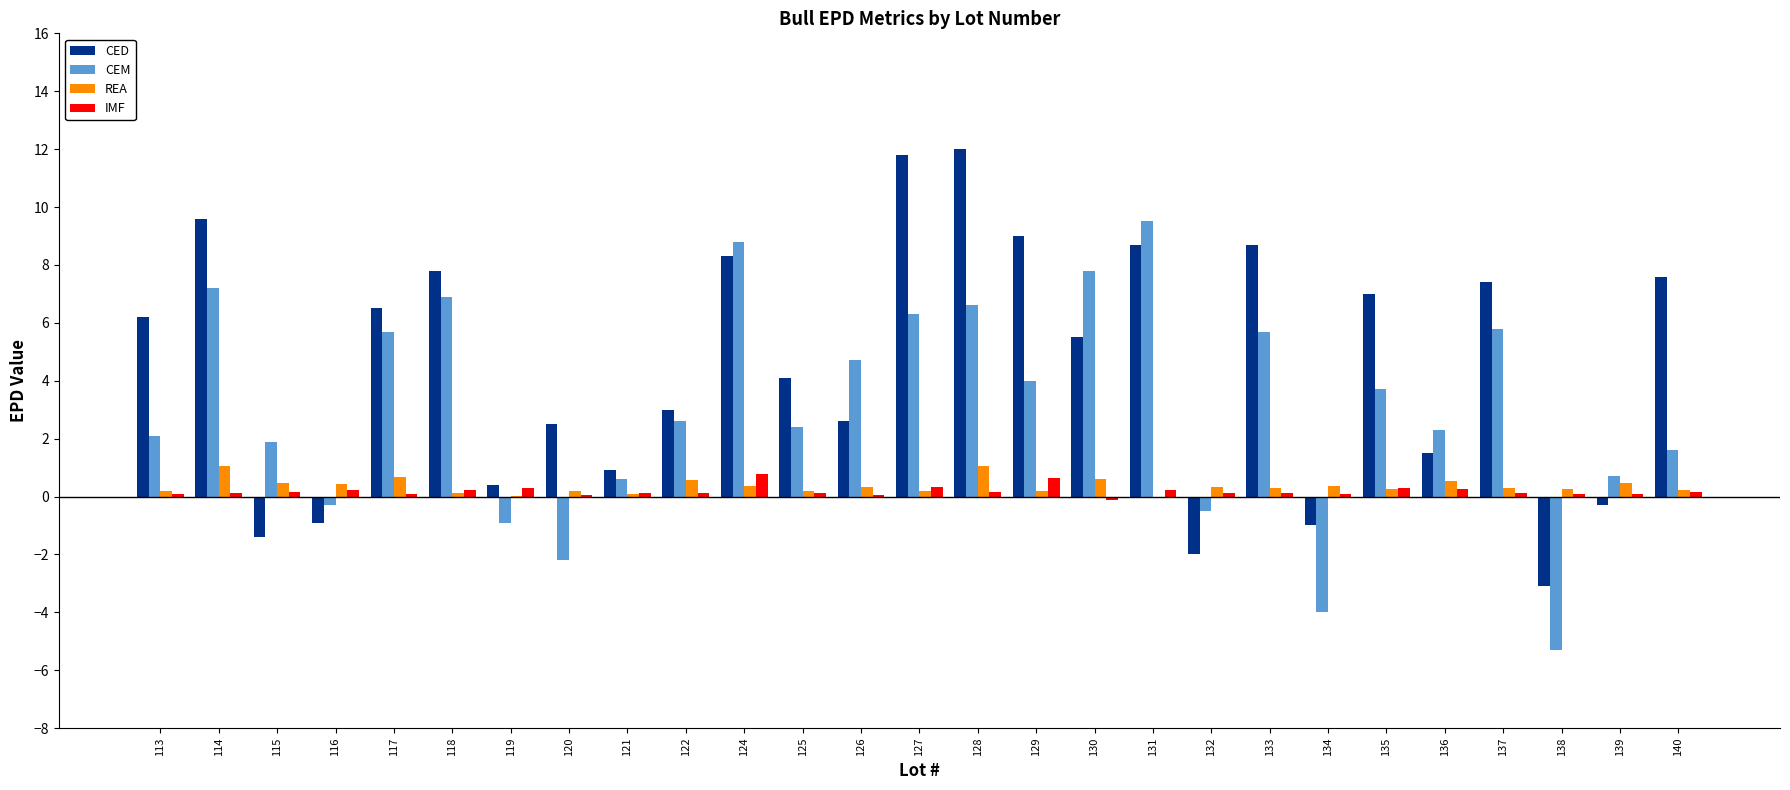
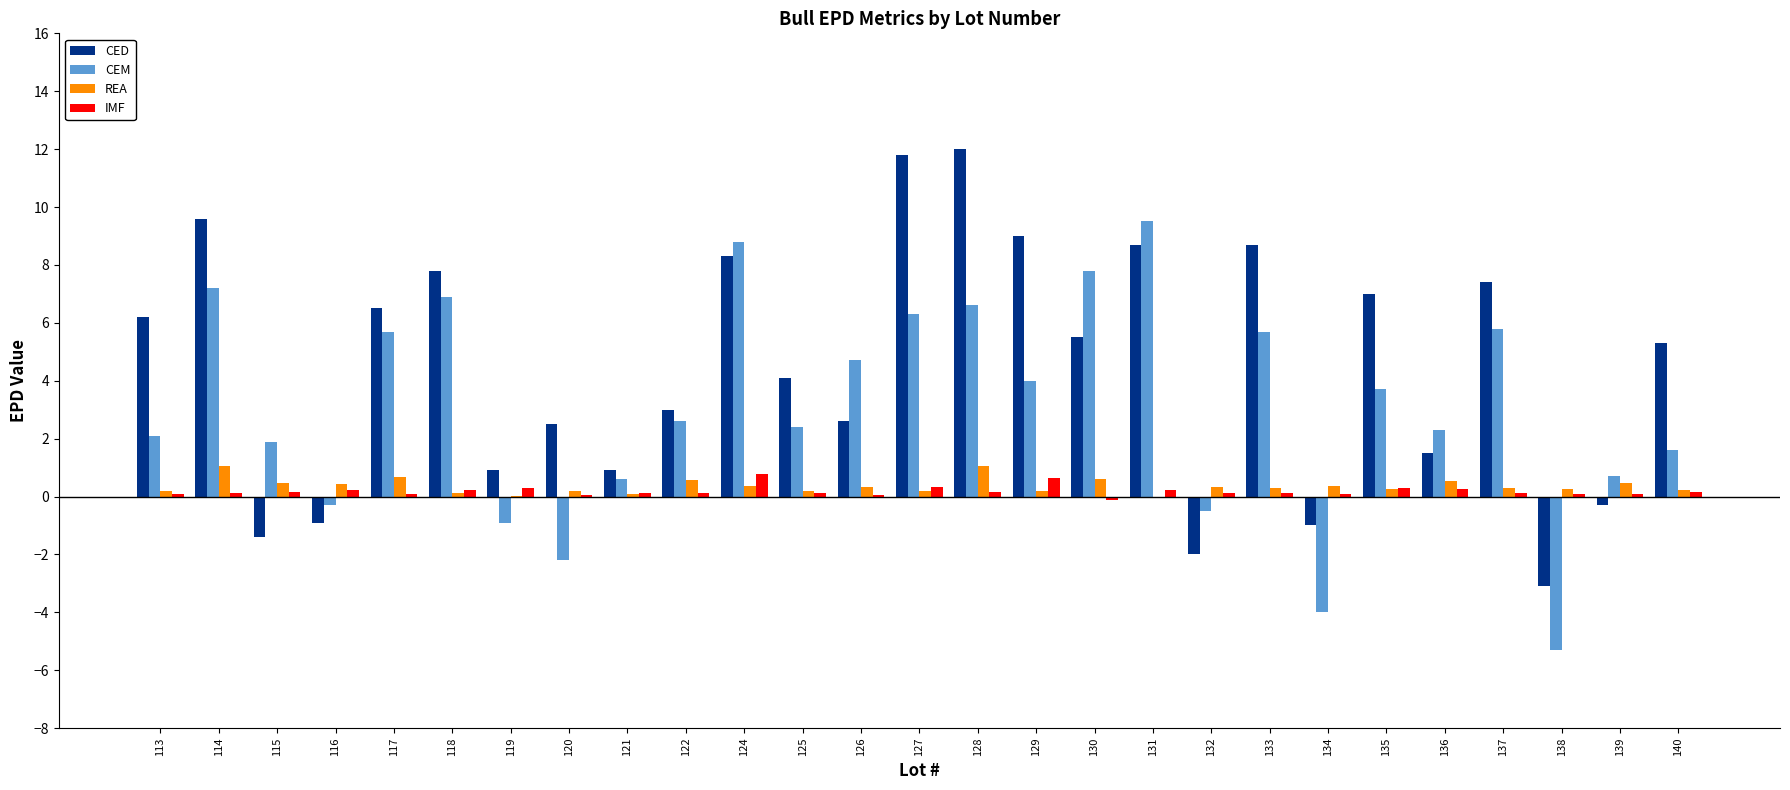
  {
    "CED": {
      "113": 6.2,
      "114": 9.6,
      "115": -1.4,
      "116": -0.9,
      "117": 6.5,
      "118": 7.8,
-     "119": 0.4,
+     "119": 0.9,
      "120": 2.5,
      "121": 0.9,
      "122": 3.0,
      "124": 8.3,
      "125": 4.1,
      "126": 2.6,
      "127": 11.8,
      "128": 12.0,
      "129": 9.0,
      "130": 5.5,
      "131": 8.7,
      "132": -2.0,
      "133": 8.7,
      "134": -1.0,
      "135": 7.0,
      "136": 1.5,
      "137": 7.4,
      "138": -3.1,
      "139": -0.3,
-     "140": 7.6
+     "140": 5.3
    },
    "CEM": {
      "113": 2.1,
      "114": 7.2,
      "115": 1.9,
      "116": -0.3,
      "117": 5.7,
      "118": 6.9,
      "119": -0.9,
      "120": -2.2,
      "121": 0.6,
      "122": 2.6,
      "124": 8.8,
      "125": 2.4,
      "126": 4.7,
      "127": 6.3,
      "128": 6.6,
      "129": 4.0,
      "130": 7.8,
      "131": 9.5,
      "132": -0.5,
      "133": 5.7,
      "134": -4.0,
      "135": 3.7,
      "136": 2.3,
      "137": 5.8,
      "138": -5.3,
      "139": 0.7,
      "140": 1.6
    },
    "REA": {
      "113": 0.2,
      "114": 1.0,
      "115": 0.5,
      "116": 0.4,
      "117": 0.7,
      "118": 0.1,
      "120": 0.2,
      "122": 0.6,
      "124": 0.4,
      "125": 0.2,
      "126": 0.3,
      "127": 0.2,
      "128": 1.1,
      "129": 0.2,
      "130": 0.6,
      "132": 0.3,
      "133": 0.3,
      "134": 0.4,
      "135": 0.3,
      "136": 0.5,
      "137": 0.3,
      "138": 0.3,
      "139": 0.5,
      "140": 0.2
    },
    "IMF": {
      "114": 0.1,
      "115": 0.2,
      "116": 0.2,
      "117": 0.1,
      "118": 0.2,
      "119": 0.3,
      "121": 0.1,
      "122": 0.1,
      "124": 0.8,
      "125": 0.1,
      "127": 0.3,
      "128": 0.2,
      "129": 0.6,
      "130": -0.1,
      "131": 0.2,
      "132": 0.1,
      "133": 0.1,
      "134": 0.1,
      "135": 0.3,
      "136": 0.3,
      "137": 0.1,
      "138": 0.1,
      "140": 0.1
    }
  }
